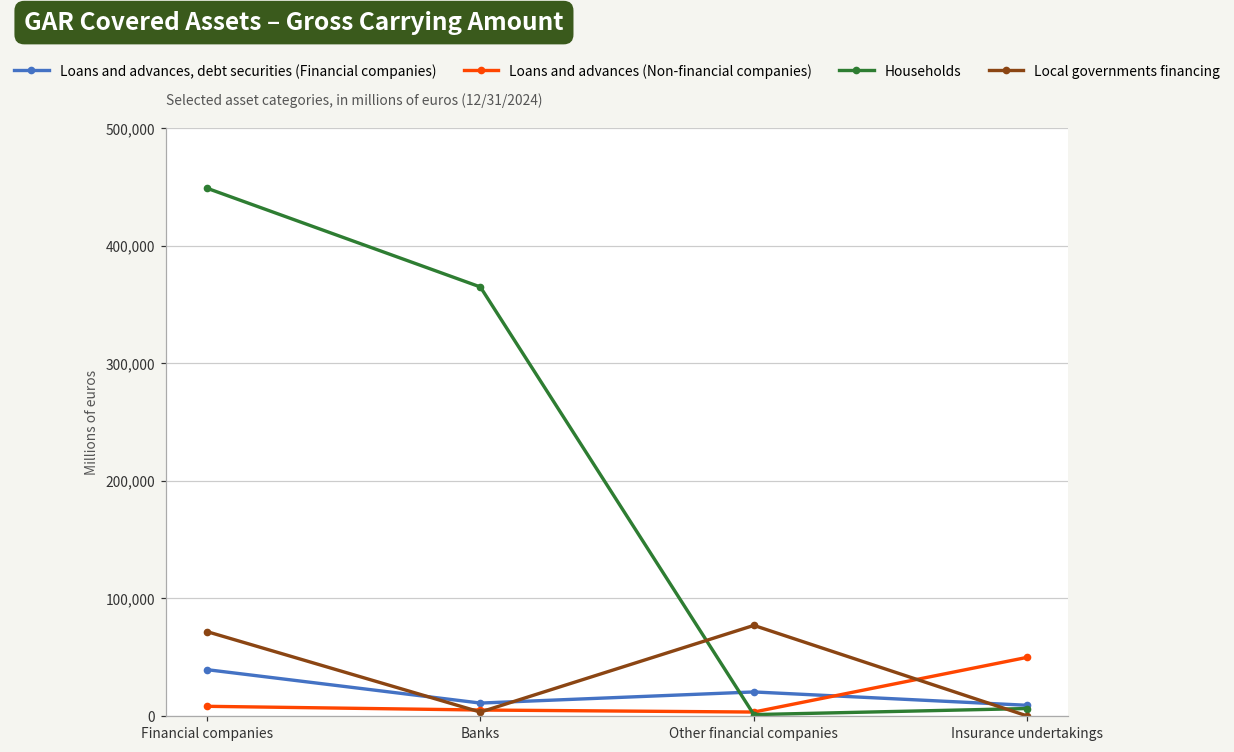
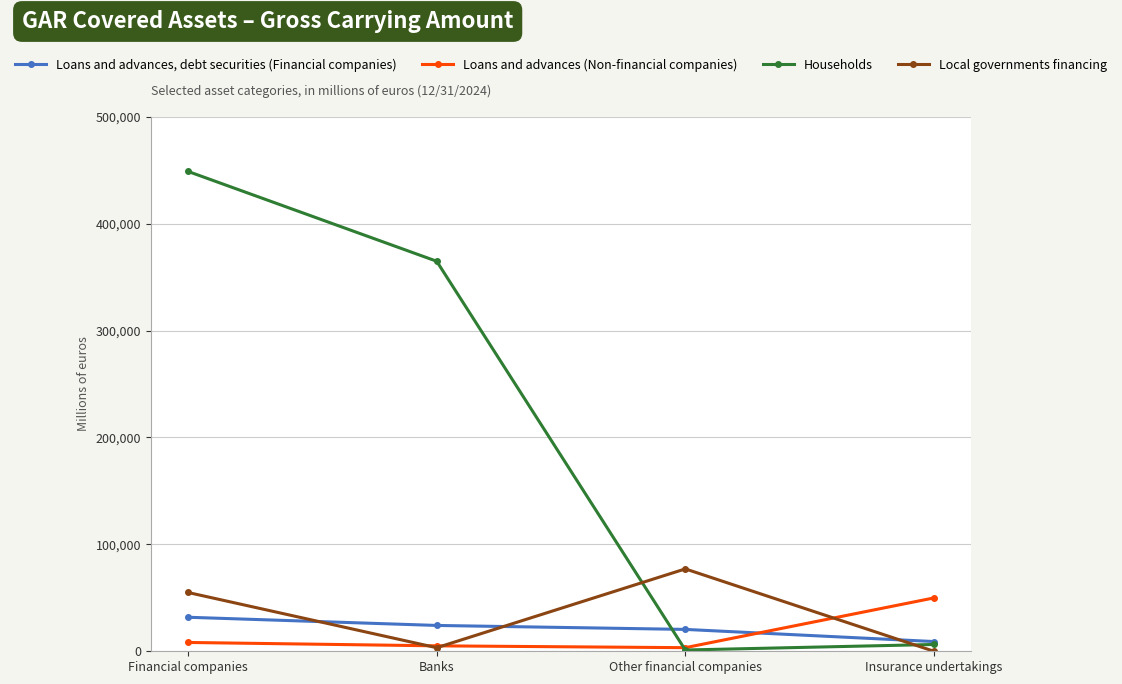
  {
    "Loans and advances, debt securities (Financial companies)": {
-     "Financial companies": "39,000",
-     "Banks": "11,000",
+     "Financial companies": "32,000",
+     "Banks": "24,000",
      "Other financial companies": "20,000",
      "Insurance undertakings": "9,000"
    },
    "Loans and advances (Non-financial companies)": {
      "Financial companies": "8,000",
      "Insurance undertakings": "50,000"
    },
    "Households": {
      "Financial companies": "449,000",
      "Banks": "365,000",
      "Insurance undertakings": "6,000"
    },
    "Local governments financing": {
-     "Financial companies": "72,000",
+     "Financial companies": "55,000",
      "Other financial companies": "77,000",
      "Insurance undertakings": "0"
    }
  }
